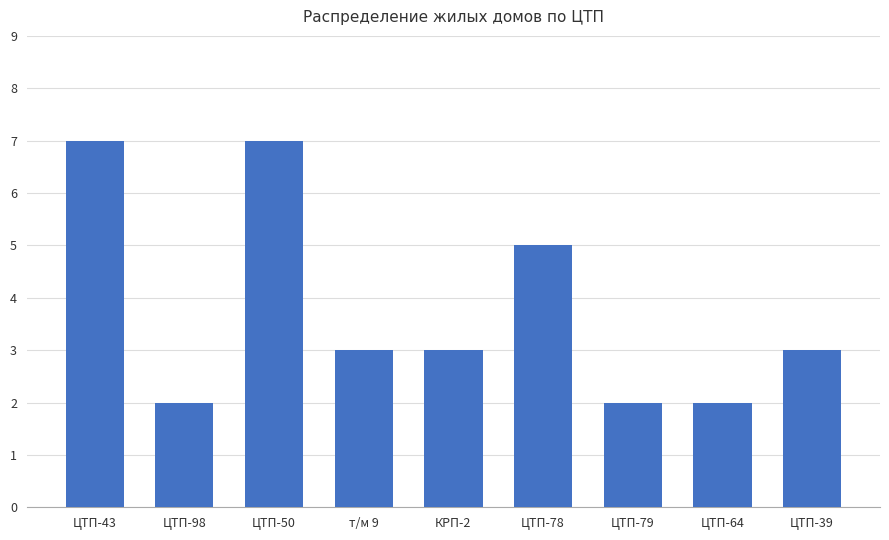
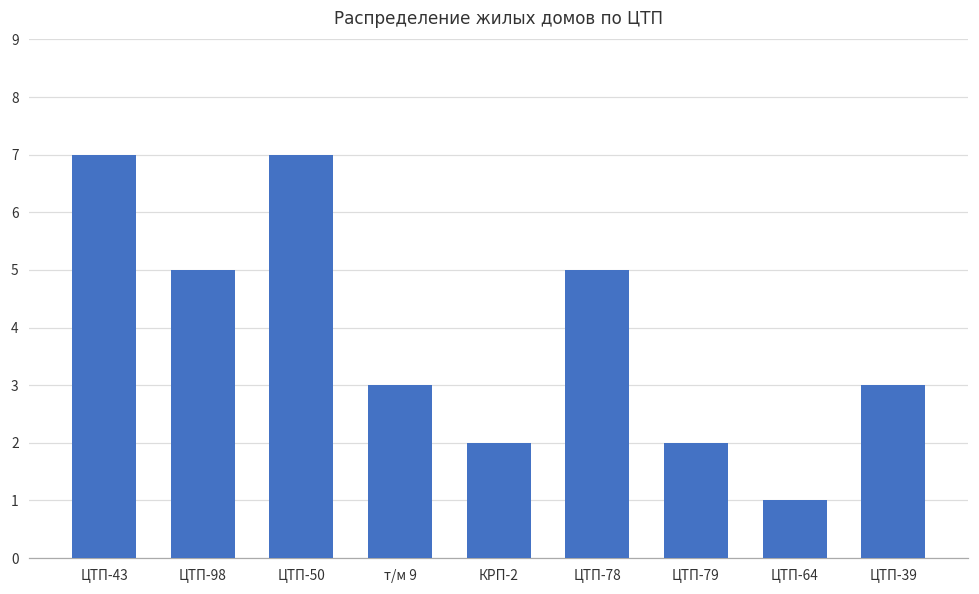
  {
    "ЦТП-43": 7,
-   "ЦТП-98": 2,
+   "ЦТП-98": 5,
    "ЦТП-50": 7,
    "т/м 9": 3,
-   "КРП-2": 3,
+   "КРП-2": 2,
    "ЦТП-78": 5,
    "ЦТП-79": 2,
-   "ЦТП-64": 2,
+   "ЦТП-64": 1,
    "ЦТП-39": 3
  }
